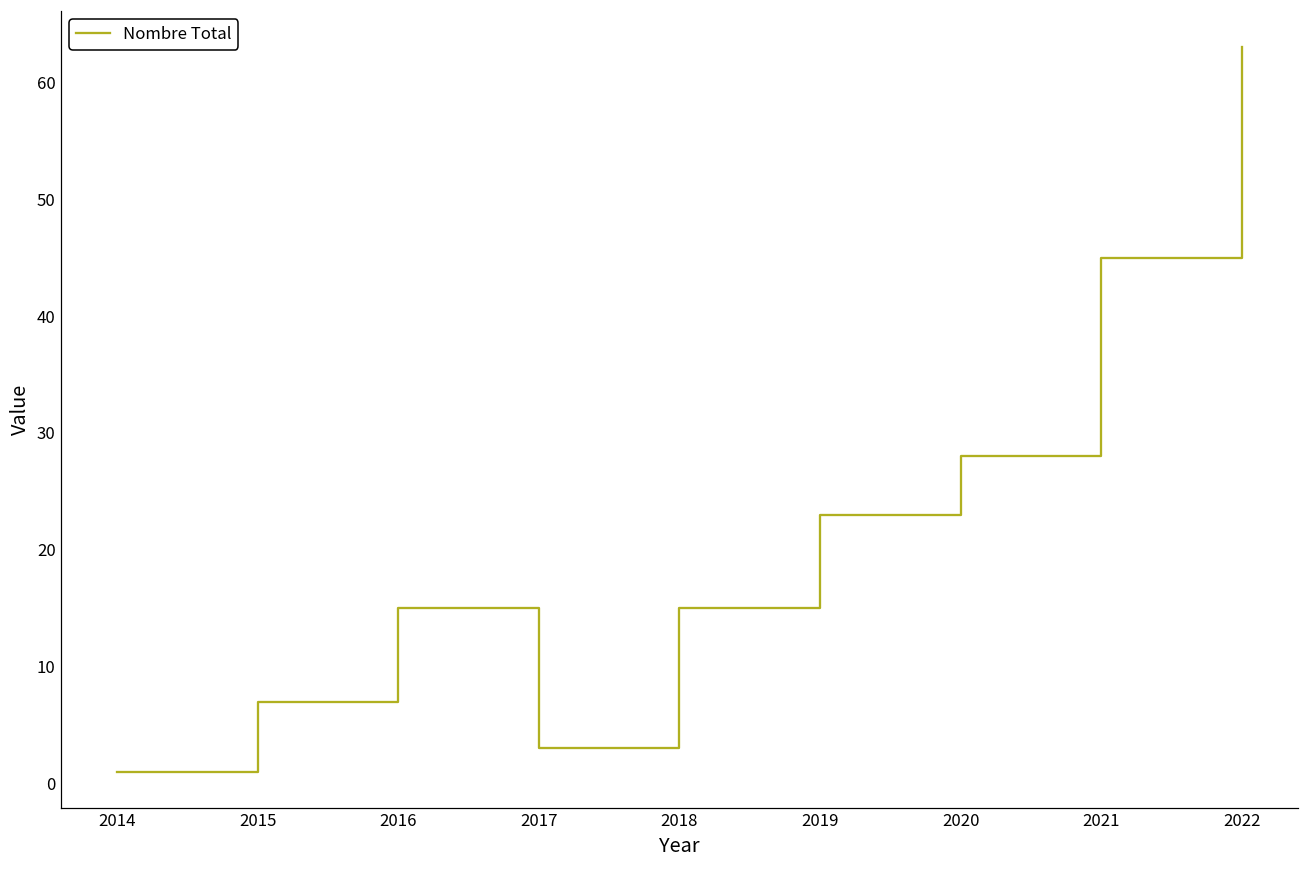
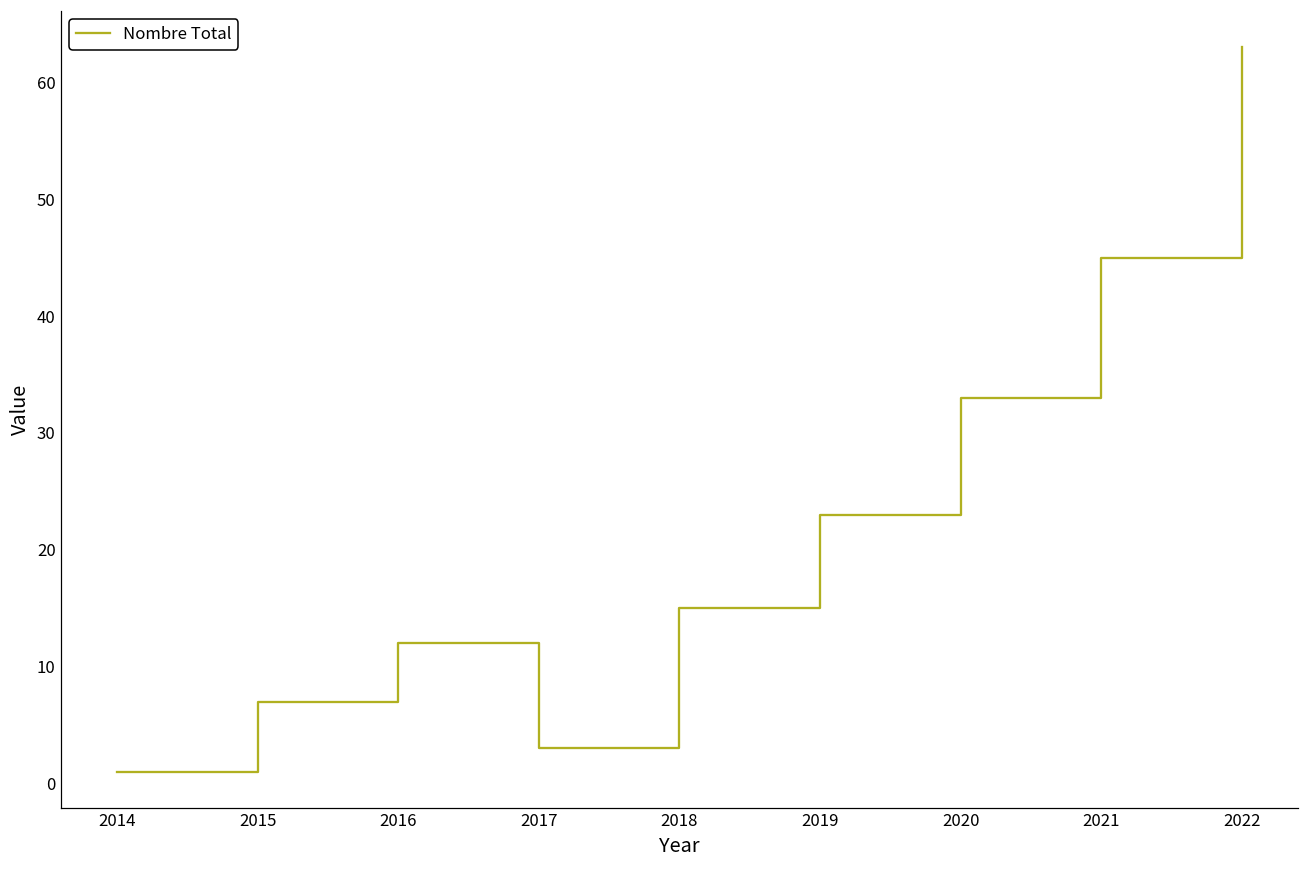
  {
    "2014": 1,
    "2015": 7,
-   "2016": 15,
+   "2016": 12,
    "2017": 3,
    "2018": 15,
    "2019": 23,
-   "2020": 28,
+   "2020": 33,
    "2021": 45,
    "2022": 63
  }
